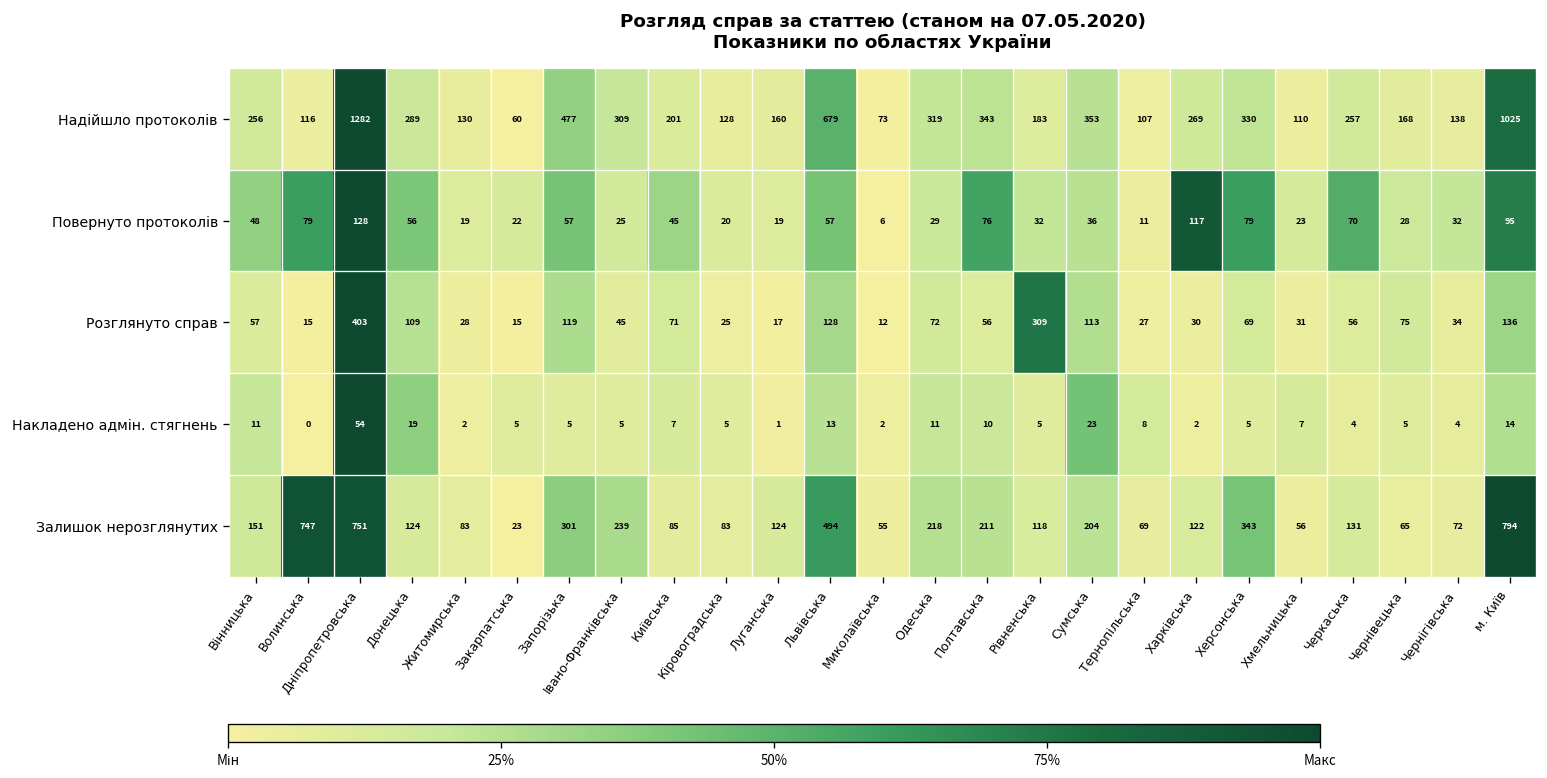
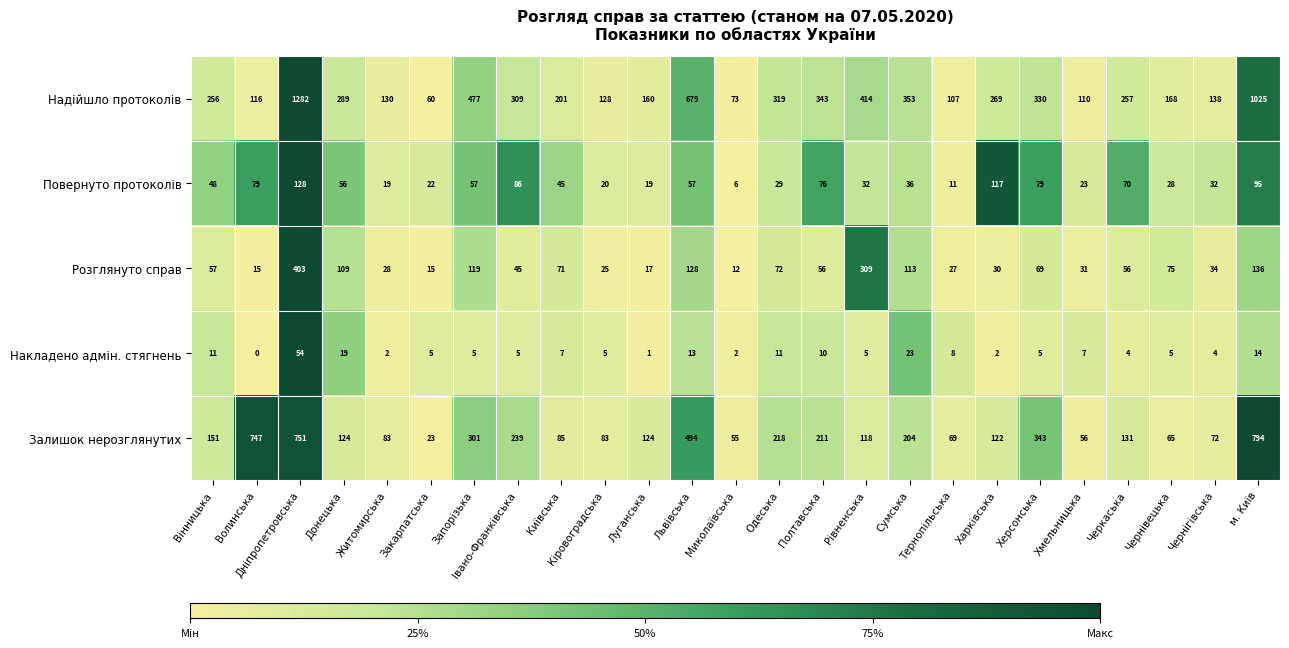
  {
    "Надійшло протоколів": {
      "Вінницька": 256,
      "Волинська": 116,
      "Дніпропетровська": 1282,
      "Донецька": 289,
      "Житомирська": 130,
      "Закарпатська": 60,
      "Запорізька": 477,
      "Івано-Франківська": 309,
      "Київська": 201,
      "Кіровоградська": 128,
      "Луганська": 160,
      "Львівська": 679,
      "Миколаївська": 73,
      "Одеська": 319,
      "Полтавська": 343,
-     "Рівненська": 183,
+     "Рівненська": 414,
      "Сумська": 353,
      "Тернопільська": 107,
      "Харківська": 269,
      "Херсонська": 330,
      "Хмельницька": 110,
      "Черкаська": 257,
      "Чернівецька": 168,
      "Чернігівська": 138,
      "м. Київ": 1025
    },
    "Повернуто протоколів": {
      "Вінницька": 48,
      "Волинська": 79,
      "Дніпропетровська": 128,
      "Донецька": 56,
      "Житомирська": 19,
      "Закарпатська": 22,
      "Запорізька": 57,
-     "Івано-Франківська": 25,
+     "Івано-Франківська": 86,
      "Київська": 45,
      "Кіровоградська": 20,
      "Луганська": 19,
      "Львівська": 57,
      "Миколаївська": 6,
      "Одеська": 29,
      "Полтавська": 76,
      "Рівненська": 32,
      "Сумська": 36,
      "Тернопільська": 11,
      "Харківська": 117,
      "Херсонська": 79,
      "Хмельницька": 23,
      "Черкаська": 70,
      "Чернівецька": 28,
      "Чернігівська": 32,
      "м. Київ": 95
    },
    "Розглянуто справ": {
      "Вінницька": 57,
      "Волинська": 15,
      "Дніпропетровська": 403,
      "Донецька": 109,
      "Житомирська": 28,
      "Закарпатська": 15,
      "Запорізька": 119,
      "Івано-Франківська": 45,
      "Київська": 71,
      "Кіровоградська": 25,
      "Луганська": 17,
      "Львівська": 128,
      "Миколаївська": 12,
      "Одеська": 72,
      "Полтавська": 56,
      "Рівненська": 309,
      "Сумська": 113,
      "Тернопільська": 27,
      "Харківська": 30,
      "Херсонська": 69,
      "Хмельницька": 31,
      "Черкаська": 56,
      "Чернівецька": 75,
      "Чернігівська": 34,
      "м. Київ": 136
    },
    "Накладено адмін. стягнень": {
      "Вінницька": 11,
      "Волинська": 0,
      "Дніпропетровська": 54,
      "Донецька": 19,
      "Житомирська": 2,
      "Закарпатська": 5,
      "Запорізька": 5,
      "Івано-Франківська": 5,
      "Київська": 7,
      "Кіровоградська": 5,
      "Луганська": 1,
      "Львівська": 13,
      "Миколаївська": 2,
      "Одеська": 11,
      "Полтавська": 10,
      "Рівненська": 5,
      "Сумська": 23,
      "Тернопільська": 8,
      "Харківська": 2,
      "Херсонська": 5,
      "Хмельницька": 7,
      "Черкаська": 4,
      "Чернівецька": 5,
      "Чернігівська": 4,
      "м. Київ": 14
    },
    "Залишок нерозглянутих": {
      "Вінницька": 151,
      "Волинська": 747,
      "Дніпропетровська": 751,
      "Донецька": 124,
      "Житомирська": 83,
      "Закарпатська": 23,
      "Запорізька": 301,
      "Івано-Франківська": 239,
      "Київська": 85,
      "Кіровоградська": 83,
      "Луганська": 124,
      "Львівська": 494,
      "Миколаївська": 55,
      "Одеська": 218,
      "Полтавська": 211,
      "Рівненська": 118,
      "Сумська": 204,
      "Тернопільська": 69,
      "Харківська": 122,
      "Херсонська": 343,
      "Хмельницька": 56,
      "Черкаська": 131,
      "Чернівецька": 65,
      "Чернігівська": 72,
      "м. Київ": 794
    }
  }
